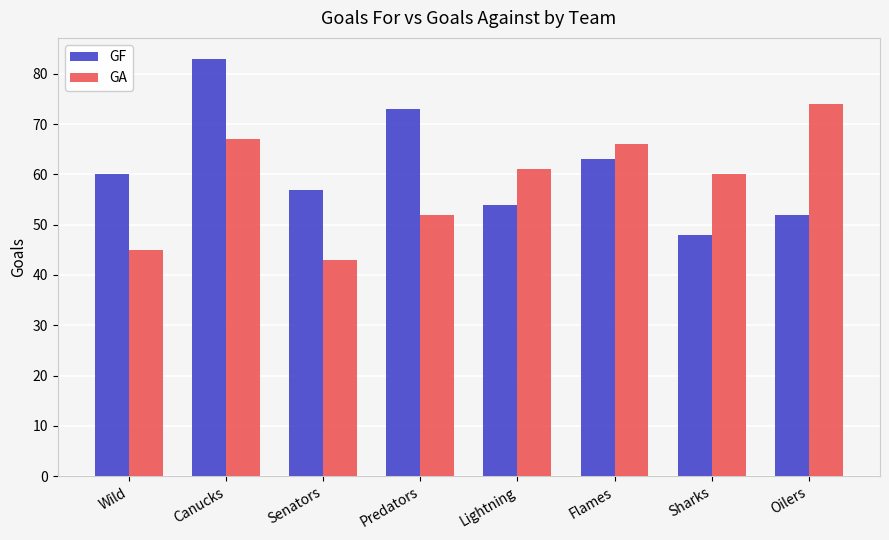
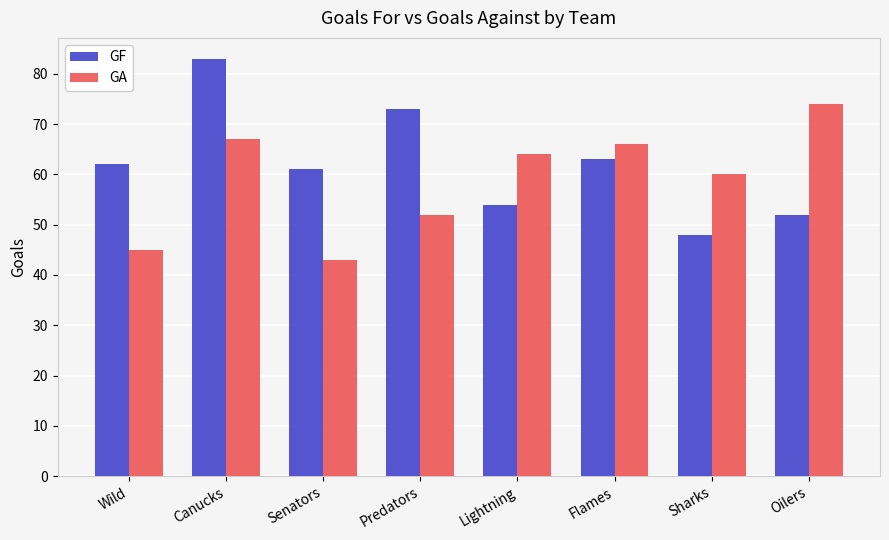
  {
    "GF": {
-     "Wild": 60,
+     "Wild": 62,
      "Canucks": 83,
-     "Senators": 57,
+     "Senators": 61,
      "Predators": 73,
      "Lightning": 54,
      "Flames": 63,
      "Sharks": 48,
      "Oilers": 52
    },
    "GA": {
      "Wild": 45,
      "Canucks": 67,
      "Senators": 43,
      "Predators": 52,
-     "Lightning": 61,
+     "Lightning": 64,
      "Flames": 66,
      "Sharks": 60,
      "Oilers": 74
    }
  }
